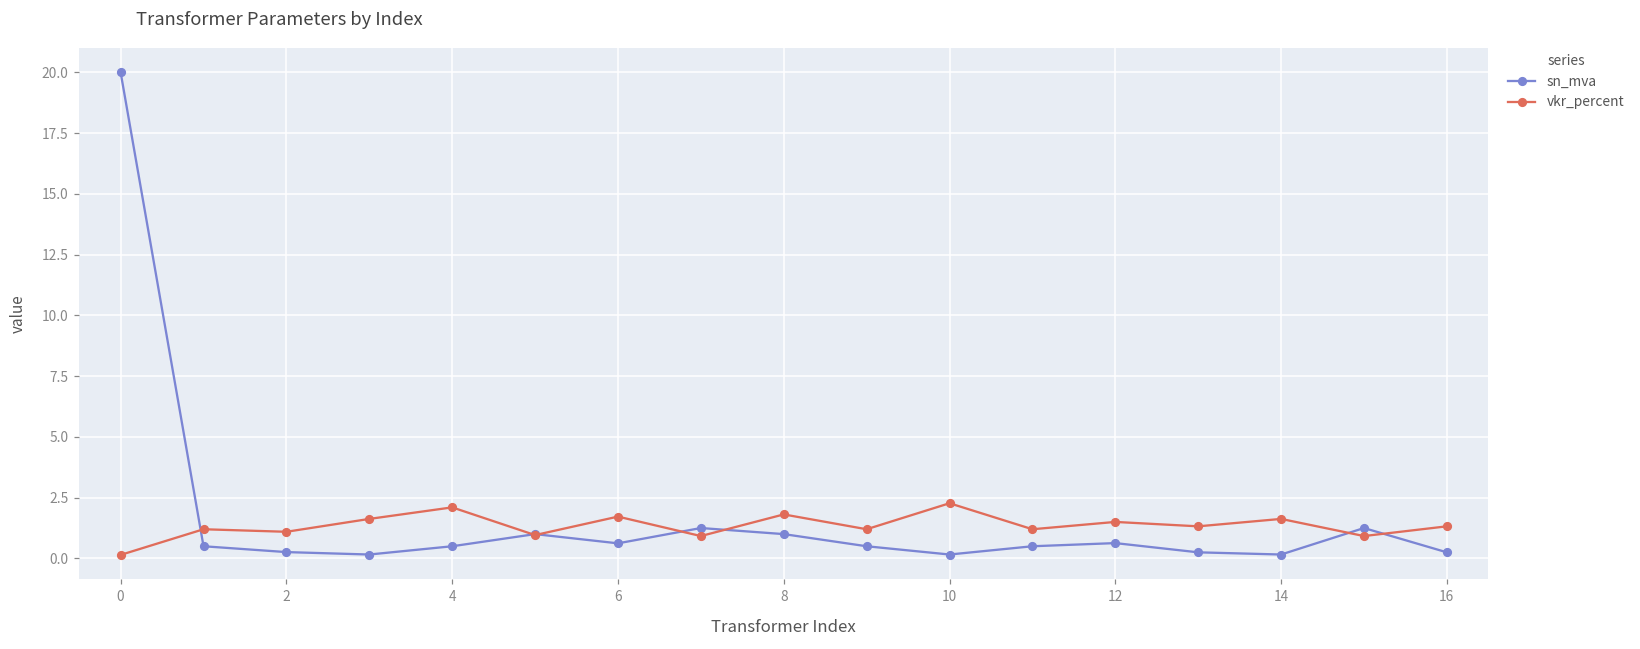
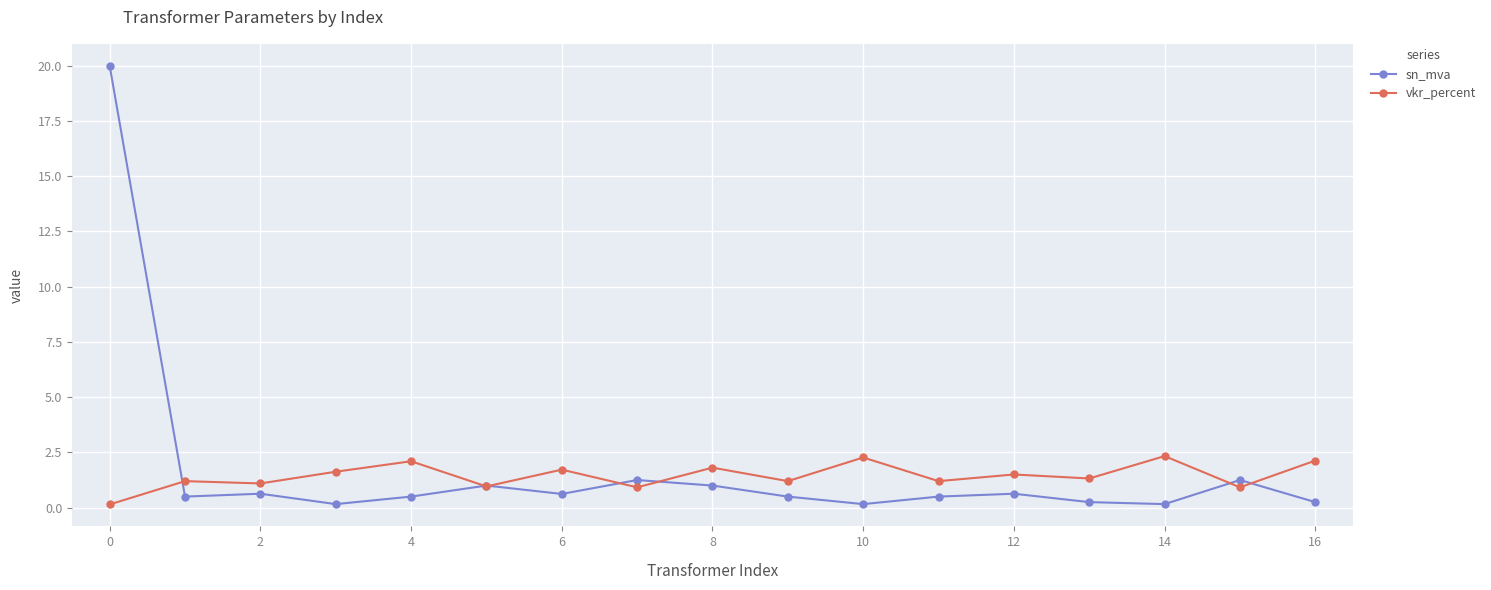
  {
    "sn_mva": {
      "0": 20.0,
-     "2": 0.3,
+     "2": 0.6,
      "4": 0.5,
      "6": 0.6,
      "8": 1.0,
      "10": 0.2,
      "12": 0.6,
      "14": 0.2,
      "16": 0.3
    },
    "vkr_percent": {
      "0": 0.1,
      "2": 1.1,
      "4": 2.1,
      "6": 1.7,
      "8": 1.8,
      "10": 2.3,
      "12": 1.5,
-     "14": 1.6,
-     "16": 1.3
+     "14": 2.3,
+     "16": 2.1
    }
  }
